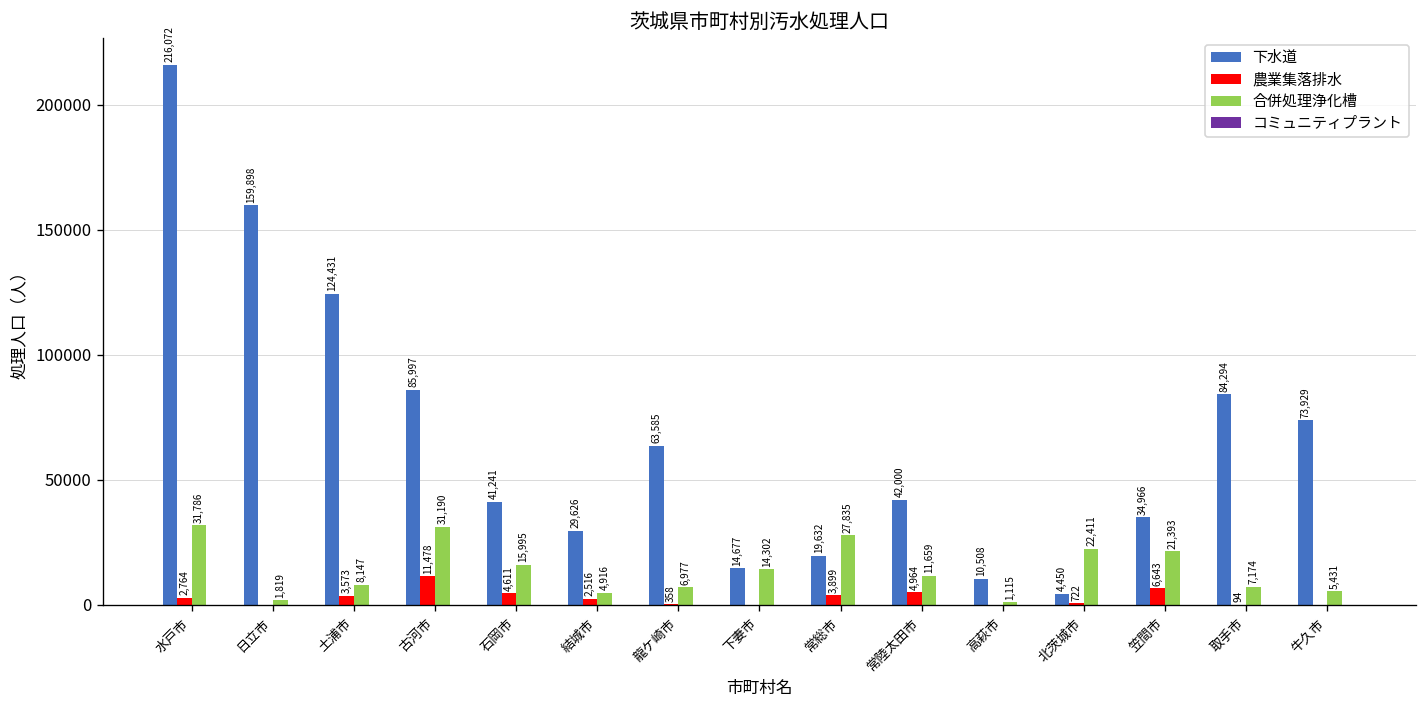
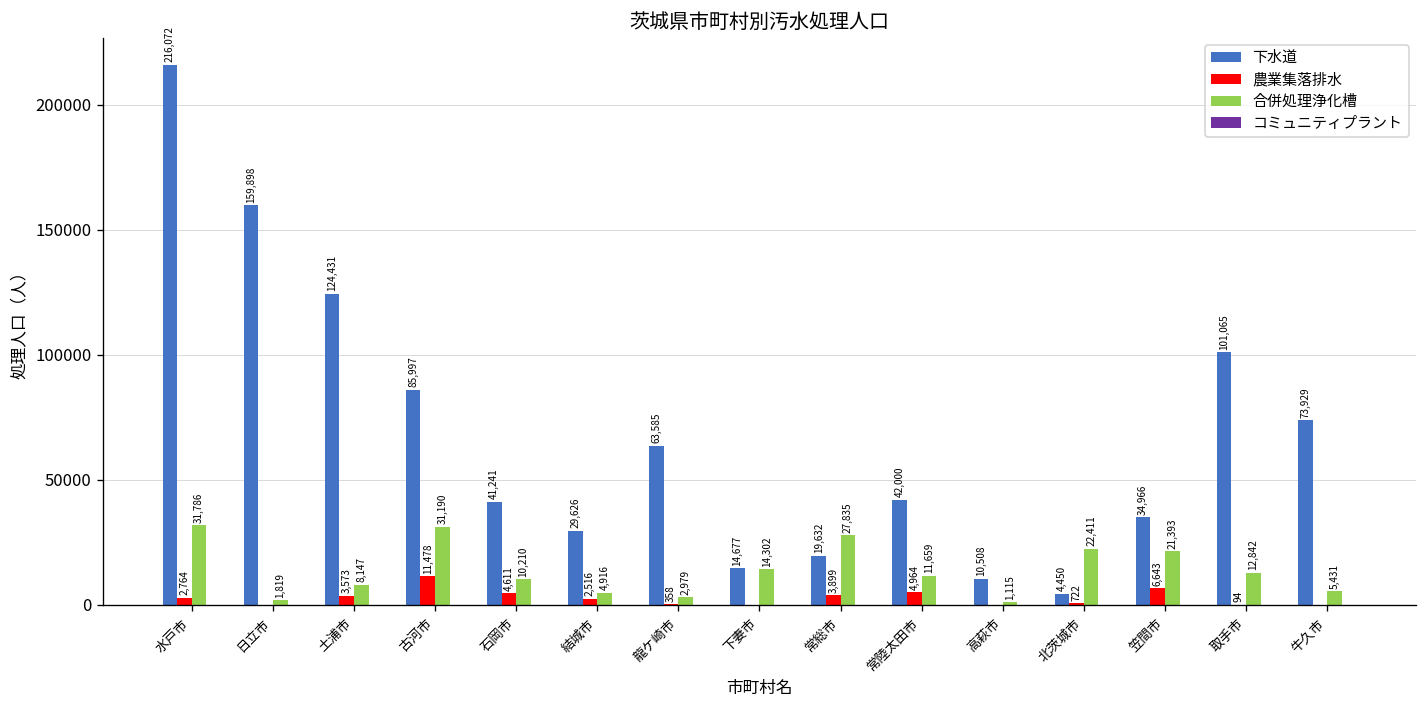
  {
    "下水道": {
      "水戸市": "216,072",
      "日立市": "159,898",
      "土浦市": "124,431",
      "古河市": "85,997",
      "石岡市": "41,241",
      "結城市": "29,626",
      "龍ケ崎市": "63,585",
      "下妻市": "14,677",
      "常総市": "19,632",
      "常陸太田市": "42,000",
      "高萩市": "10,508",
      "北茨城市": "4,450",
      "笠間市": "34,966",
-     "取手市": "84,294",
+     "取手市": "101,065",
      "牛久市": "73,929"
    },
    "農業集落排水": {
      "水戸市": "2,764",
      "土浦市": "3,573",
      "古河市": "11,478",
      "石岡市": "4,611",
      "結城市": "2,516",
      "龍ケ崎市": "358",
      "常総市": "3,899",
      "常陸太田市": "4,964",
      "北茨城市": "722",
      "笠間市": "6,643",
      "取手市": "94"
    },
    "合併処理浄化槽": {
      "水戸市": "31,786",
      "日立市": "1,819",
      "土浦市": "8,147",
      "古河市": "31,190",
-     "石岡市": "15,995",
+     "石岡市": "10,210",
      "結城市": "4,916",
-     "龍ケ崎市": "6,977",
+     "龍ケ崎市": "2,979",
      "下妻市": "14,302",
      "常総市": "27,835",
      "常陸太田市": "11,659",
      "高萩市": "1,115",
      "北茨城市": "22,411",
      "笠間市": "21,393",
-     "取手市": "7,174",
+     "取手市": "12,842",
      "牛久市": "5,431"
    },
    "コミュニティプラント": {
      "水戸市": "0",
      "日立市": "0",
      "土浦市": "0",
      "古河市": "0",
      "石岡市": "0",
      "結城市": "0",
      "龍ケ崎市": "0",
      "下妻市": "0",
      "常総市": "0",
      "常陸太田市": "0",
      "高萩市": "0",
      "北茨城市": "0",
      "笠間市": "0",
      "取手市": "0",
      "牛久市": "0"
    }
  }
